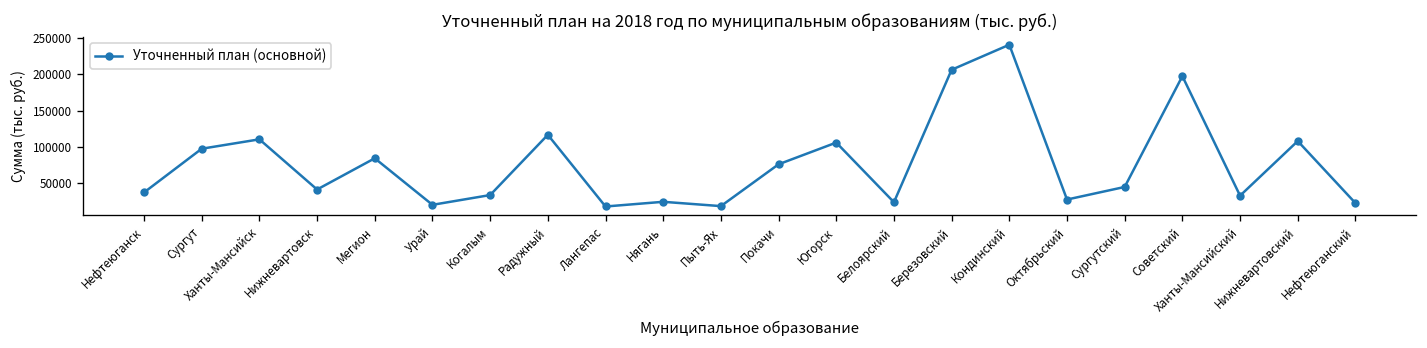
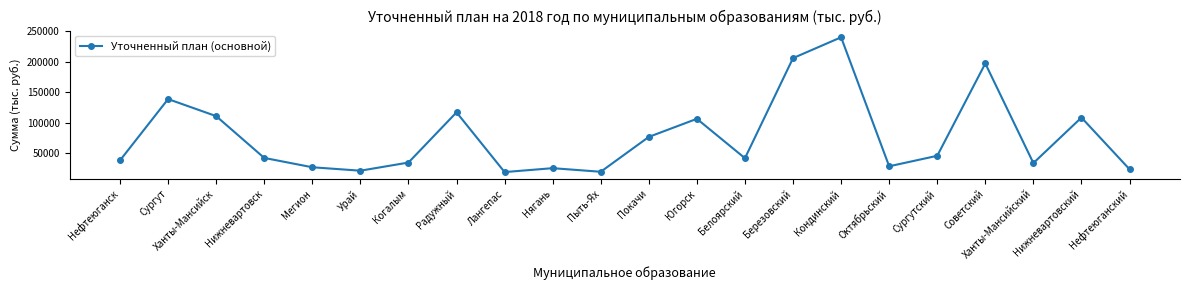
  {
    "Нефтеюганск": 40000,
-   "Сургут": 100000,
+   "Сургут": 140000,
    "Ханты-Мансийск": 110000,
    "Нижневартовск": 40000,
-   "Мегион": 80000,
+   "Мегион": 30000,
    "Урай": 20000,
    "Когалым": 30000,
    "Радужный": 120000,
    "Лангепас": 20000,
    "Нягань": 20000,
    "Пыть-Ях": 20000,
    "Покачи": 80000,
    "Югорск": 110000,
-   "Белоярский": 20000,
+   "Белоярский": 40000,
    "Березовский": 210000,
    "Кондинский": 240000,
    "Октябрьский": 30000,
    "Сургутский": 50000,
    "Советский": 200000,
    "Ханты-Мансийский": 30000,
    "Нижневартовский": 110000,
    "Нефтеюганский": 20000
  }
